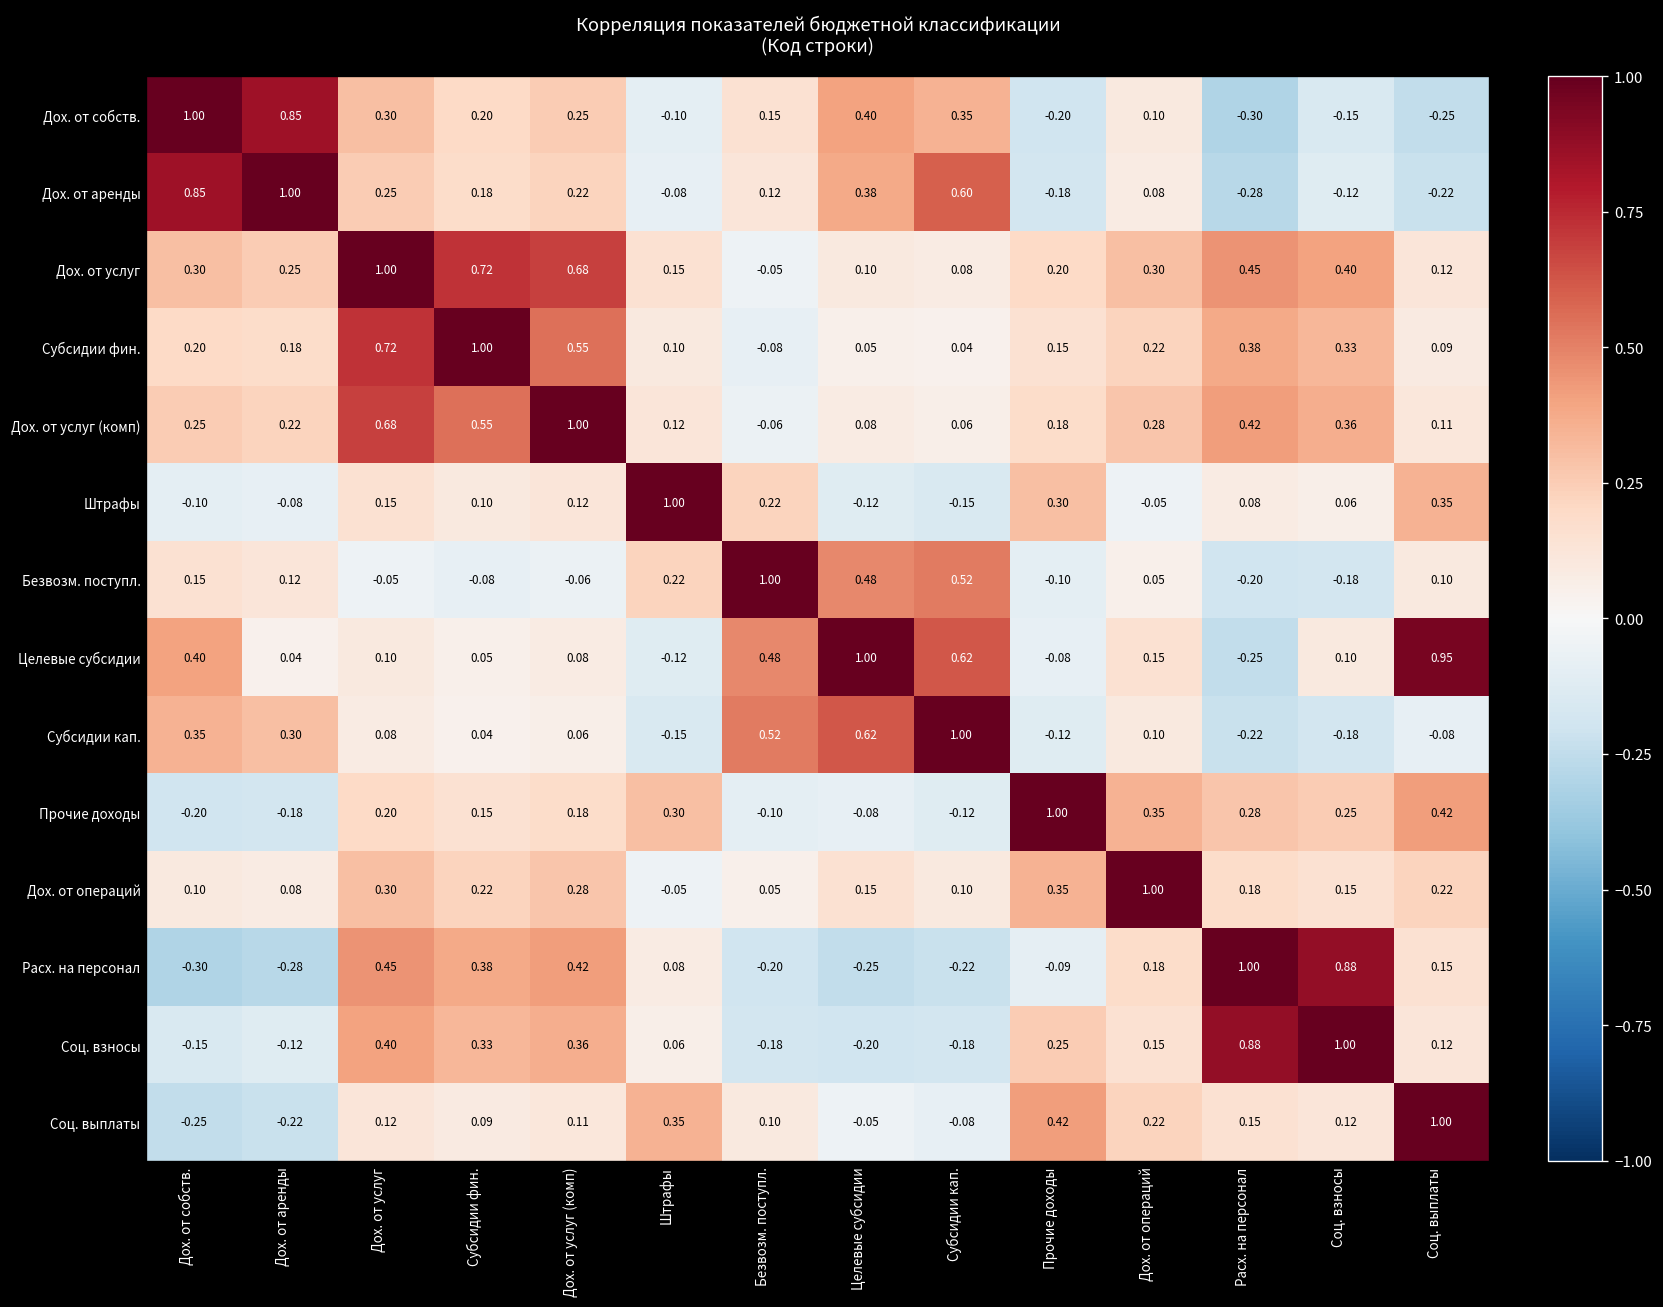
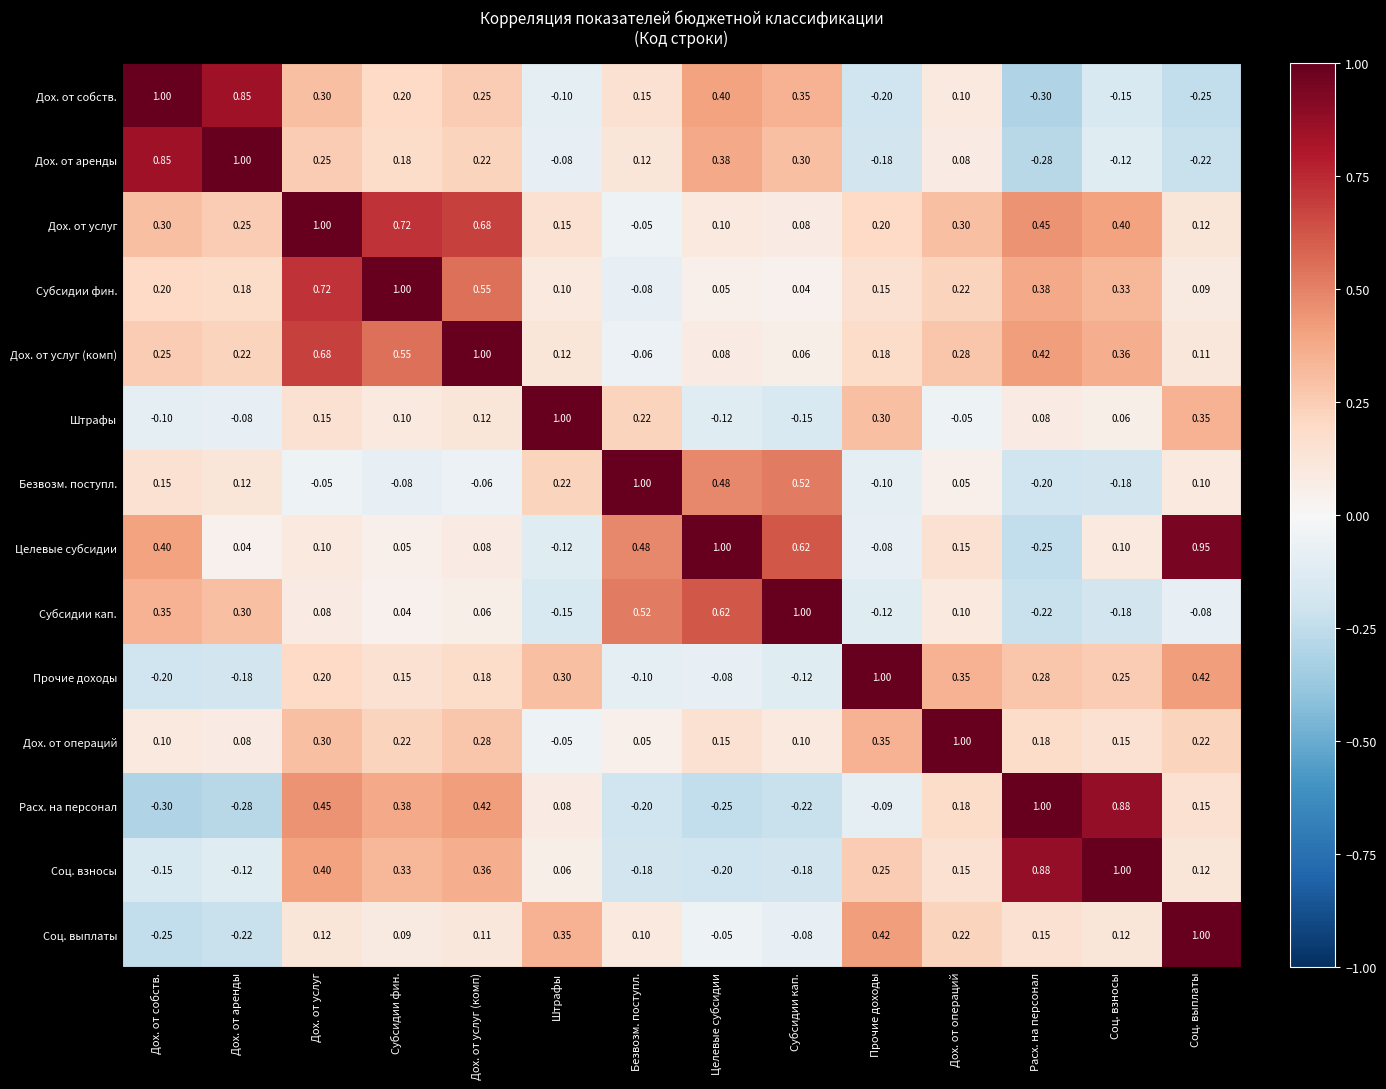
  {
    "Дох. от собств.": {
      "Дох. от собств.": 1.00,
      "Дох. от аренды": 0.85,
      "Дох. от услуг": 0.30,
      "Субсидии фин.": 0.20,
      "Дох. от услуг (комп)": 0.25,
      "Штрафы": -0.10,
      "Безвозм. поступл.": 0.15,
      "Целевые субсидии": 0.40,
      "Субсидии кап.": 0.35,
      "Прочие доходы": -0.20,
      "Дох. от операций": 0.10,
      "Расх. на персонал": -0.30,
      "Соц. взносы": -0.15,
      "Соц. выплаты": -0.25
    },
    "Дох. от аренды": {
      "Дох. от собств.": 0.85,
      "Дох. от аренды": 1.00,
      "Дох. от услуг": 0.25,
      "Субсидии фин.": 0.18,
      "Дох. от услуг (комп)": 0.22,
      "Штрафы": -0.08,
      "Безвозм. поступл.": 0.12,
      "Целевые субсидии": 0.38,
-     "Субсидии кап.": 0.60,
+     "Субсидии кап.": 0.30,
      "Прочие доходы": -0.18,
      "Дох. от операций": 0.08,
      "Расх. на персонал": -0.28,
      "Соц. взносы": -0.12,
      "Соц. выплаты": -0.22
    },
    "Дох. от услуг": {
      "Дох. от собств.": 0.30,
      "Дох. от аренды": 0.25,
      "Дох. от услуг": 1.00,
      "Субсидии фин.": 0.72,
      "Дох. от услуг (комп)": 0.68,
      "Штрафы": 0.15,
      "Безвозм. поступл.": -0.05,
      "Целевые субсидии": 0.10,
      "Субсидии кап.": 0.08,
      "Прочие доходы": 0.20,
      "Дох. от операций": 0.30,
      "Расх. на персонал": 0.45,
      "Соц. взносы": 0.40,
      "Соц. выплаты": 0.12
    },
    "Субсидии фин.": {
      "Дох. от собств.": 0.20,
      "Дох. от аренды": 0.18,
      "Дох. от услуг": 0.72,
      "Субсидии фин.": 1.00,
      "Дох. от услуг (комп)": 0.55,
      "Штрафы": 0.10,
      "Безвозм. поступл.": -0.08,
      "Целевые субсидии": 0.05,
      "Субсидии кап.": 0.04,
      "Прочие доходы": 0.15,
      "Дох. от операций": 0.22,
      "Расх. на персонал": 0.38,
      "Соц. взносы": 0.33,
      "Соц. выплаты": 0.09
    },
    "Дох. от услуг (комп)": {
      "Дох. от собств.": 0.25,
      "Дох. от аренды": 0.22,
      "Дох. от услуг": 0.68,
      "Субсидии фин.": 0.55,
      "Дох. от услуг (комп)": 1.00,
      "Штрафы": 0.12,
      "Безвозм. поступл.": -0.06,
      "Целевые субсидии": 0.08,
      "Субсидии кап.": 0.06,
      "Прочие доходы": 0.18,
      "Дох. от операций": 0.28,
      "Расх. на персонал": 0.42,
      "Соц. взносы": 0.36,
      "Соц. выплаты": 0.11
    },
    "Штрафы": {
      "Дох. от собств.": -0.10,
      "Дох. от аренды": -0.08,
      "Дох. от услуг": 0.15,
      "Субсидии фин.": 0.10,
      "Дох. от услуг (комп)": 0.12,
      "Штрафы": 1.00,
      "Безвозм. поступл.": 0.22,
      "Целевые субсидии": -0.12,
      "Субсидии кап.": -0.15,
      "Прочие доходы": 0.30,
      "Дох. от операций": -0.05,
      "Расх. на персонал": 0.08,
      "Соц. взносы": 0.06,
      "Соц. выплаты": 0.35
    },
    "Безвозм. поступл.": {
      "Дох. от собств.": 0.15,
      "Дох. от аренды": 0.12,
      "Дох. от услуг": -0.05,
      "Субсидии фин.": -0.08,
      "Дох. от услуг (комп)": -0.06,
      "Штрафы": 0.22,
      "Безвозм. поступл.": 1.00,
      "Целевые субсидии": 0.48,
      "Субсидии кап.": 0.52,
      "Прочие доходы": -0.10,
      "Дох. от операций": 0.05,
      "Расх. на персонал": -0.20,
      "Соц. взносы": -0.18,
      "Соц. выплаты": 0.10
    },
    "Целевые субсидии": {
      "Дох. от собств.": 0.40,
      "Дох. от аренды": 0.04,
      "Дох. от услуг": 0.10,
      "Субсидии фин.": 0.05,
      "Дох. от услуг (комп)": 0.08,
      "Штрафы": -0.12,
      "Безвозм. поступл.": 0.48,
      "Целевые субсидии": 1.00,
      "Субсидии кап.": 0.62,
      "Прочие доходы": -0.08,
      "Дох. от операций": 0.15,
      "Расх. на персонал": -0.25,
      "Соц. взносы": 0.10,
      "Соц. выплаты": 0.95
    },
    "Субсидии кап.": {
      "Дох. от собств.": 0.35,
      "Дох. от аренды": 0.30,
      "Дох. от услуг": 0.08,
      "Субсидии фин.": 0.04,
      "Дох. от услуг (комп)": 0.06,
      "Штрафы": -0.15,
      "Безвозм. поступл.": 0.52,
      "Целевые субсидии": 0.62,
      "Субсидии кап.": 1.00,
      "Прочие доходы": -0.12,
      "Дох. от операций": 0.10,
      "Расх. на персонал": -0.22,
      "Соц. взносы": -0.18,
      "Соц. выплаты": -0.08
    },
    "Прочие доходы": {
      "Дох. от собств.": -0.20,
      "Дох. от аренды": -0.18,
      "Дох. от услуг": 0.20,
      "Субсидии фин.": 0.15,
      "Дох. от услуг (комп)": 0.18,
      "Штрафы": 0.30,
      "Безвозм. поступл.": -0.10,
      "Целевые субсидии": -0.08,
      "Субсидии кап.": -0.12,
      "Прочие доходы": 1.00,
      "Дох. от операций": 0.35,
      "Расх. на персонал": 0.28,
      "Соц. взносы": 0.25,
      "Соц. выплаты": 0.42
    },
    "Дох. от операций": {
      "Дох. от собств.": 0.10,
      "Дох. от аренды": 0.08,
      "Дох. от услуг": 0.30,
      "Субсидии фин.": 0.22,
      "Дох. от услуг (комп)": 0.28,
      "Штрафы": -0.05,
      "Безвозм. поступл.": 0.05,
      "Целевые субсидии": 0.15,
      "Субсидии кап.": 0.10,
      "Прочие доходы": 0.35,
      "Дох. от операций": 1.00,
      "Расх. на персонал": 0.18,
      "Соц. взносы": 0.15,
      "Соц. выплаты": 0.22
    },
    "Расх. на персонал": {
      "Дох. от собств.": -0.30,
      "Дох. от аренды": -0.28,
      "Дох. от услуг": 0.45,
      "Субсидии фин.": 0.38,
      "Дох. от услуг (комп)": 0.42,
      "Штрафы": 0.08,
      "Безвозм. поступл.": -0.20,
      "Целевые субсидии": -0.25,
      "Субсидии кап.": -0.22,
      "Прочие доходы": -0.09,
      "Дох. от операций": 0.18,
      "Расх. на персонал": 1.00,
      "Соц. взносы": 0.88,
      "Соц. выплаты": 0.15
    },
    "Соц. взносы": {
      "Дох. от собств.": -0.15,
      "Дох. от аренды": -0.12,
      "Дох. от услуг": 0.40,
      "Субсидии фин.": 0.33,
      "Дох. от услуг (комп)": 0.36,
      "Штрафы": 0.06,
      "Безвозм. поступл.": -0.18,
      "Целевые субсидии": -0.20,
      "Субсидии кап.": -0.18,
      "Прочие доходы": 0.25,
      "Дох. от операций": 0.15,
      "Расх. на персонал": 0.88,
      "Соц. взносы": 1.00,
      "Соц. выплаты": 0.12
    },
    "Соц. выплаты": {
      "Дох. от собств.": -0.25,
      "Дох. от аренды": -0.22,
      "Дох. от услуг": 0.12,
      "Субсидии фин.": 0.09,
      "Дох. от услуг (комп)": 0.11,
      "Штрафы": 0.35,
      "Безвозм. поступл.": 0.10,
      "Целевые субсидии": -0.05,
      "Субсидии кап.": -0.08,
      "Прочие доходы": 0.42,
      "Дох. от операций": 0.22,
      "Расх. на персонал": 0.15,
      "Соц. взносы": 0.12,
      "Соц. выплаты": 1.00
    }
  }
